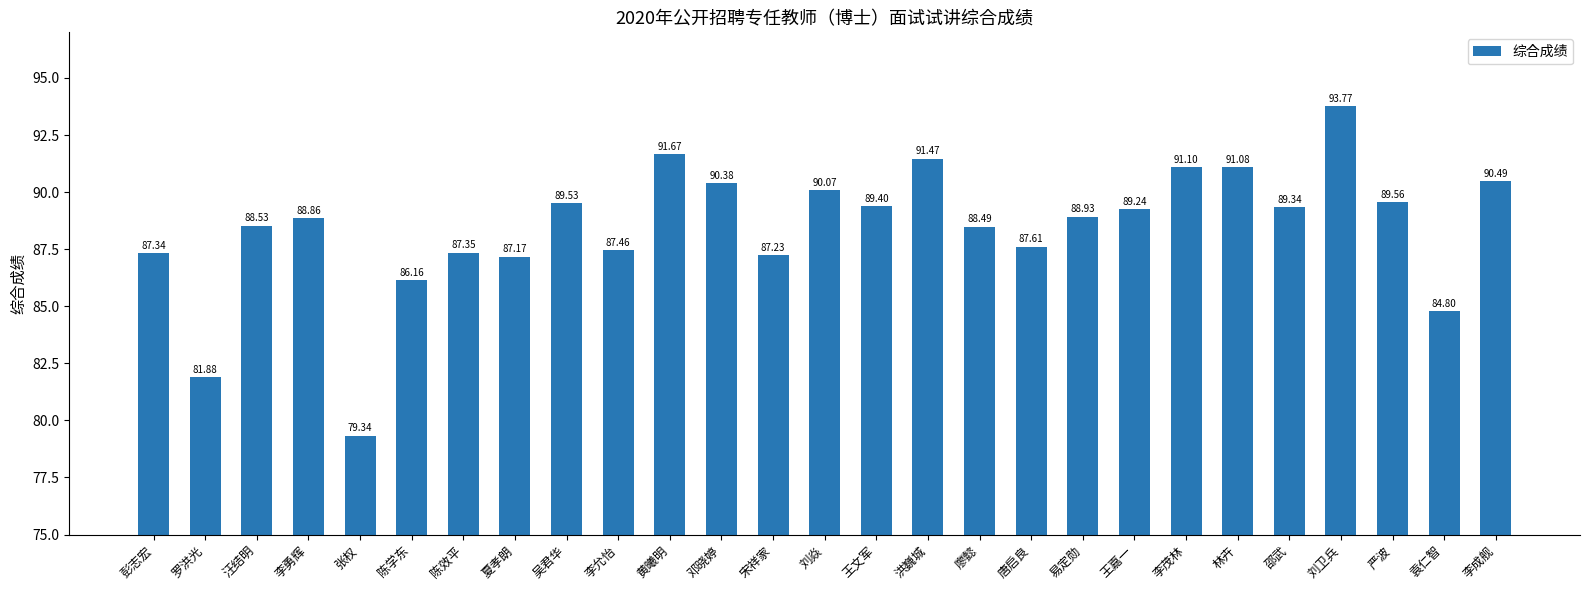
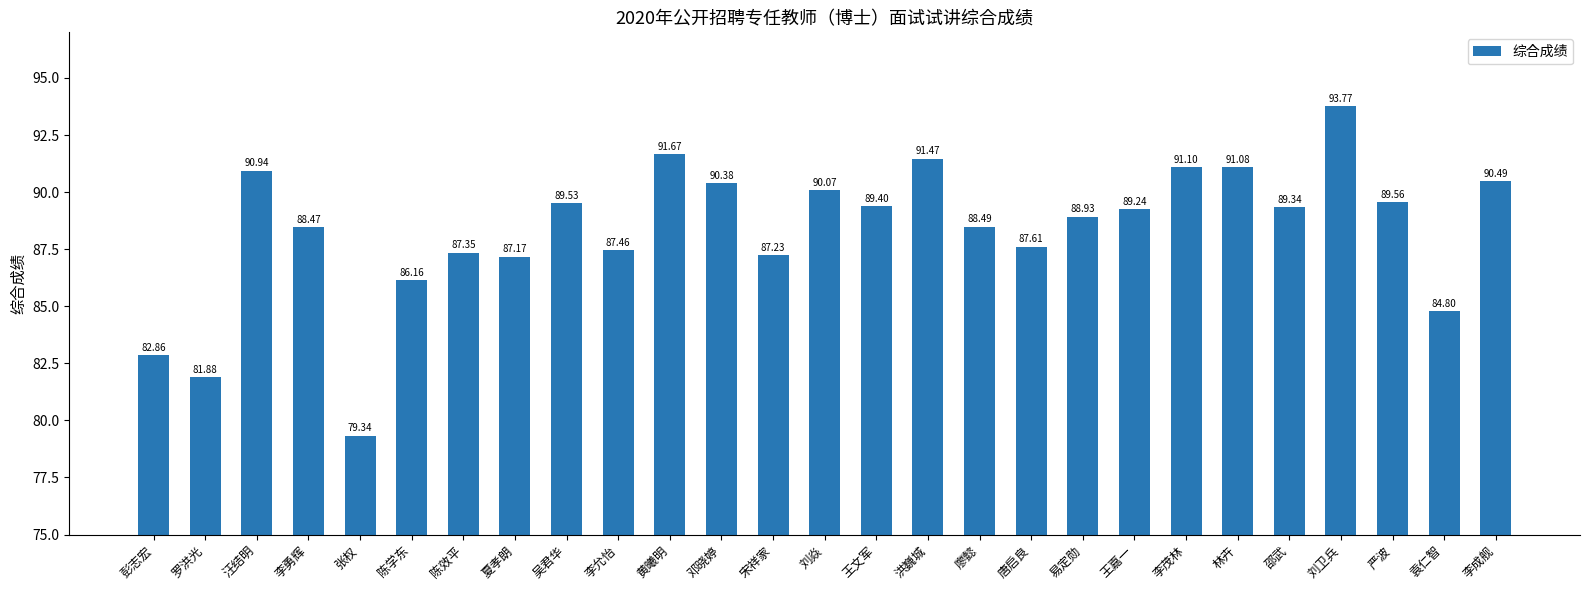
  {
-   "彭志宏": 87.34,
+   "彭志宏": 82.86,
    "罗洪光": 81.88,
-   "汪结明": 88.53,
-   "李勇辉": 88.86,
+   "汪结明": 90.94,
+   "李勇辉": 88.47,
    "张权": 79.34,
    "陈学东": 86.16,
    "陈效平": 87.35,
    "夏孝朗": 87.17,
    "吴君华": 89.53,
    "李允怡": 87.46,
    "黄曦明": 91.67,
    "邓晓婷": 90.38,
    "宋祥家": 87.23,
    "刘焱": 90.07,
    "王文军": 89.40,
    "洪巍城": 91.47,
    "廖懿": 88.49,
    "唐启良": 87.61,
    "易定勋": 88.93,
    "王嘉一": 89.24,
    "李茂林": 91.10,
    "林卉": 91.08,
    "邵武": 89.34,
    "刘卫兵": 93.77,
    "严波": 89.56,
    "袁仁智": 84.80,
    "李成舰": 90.49
  }
